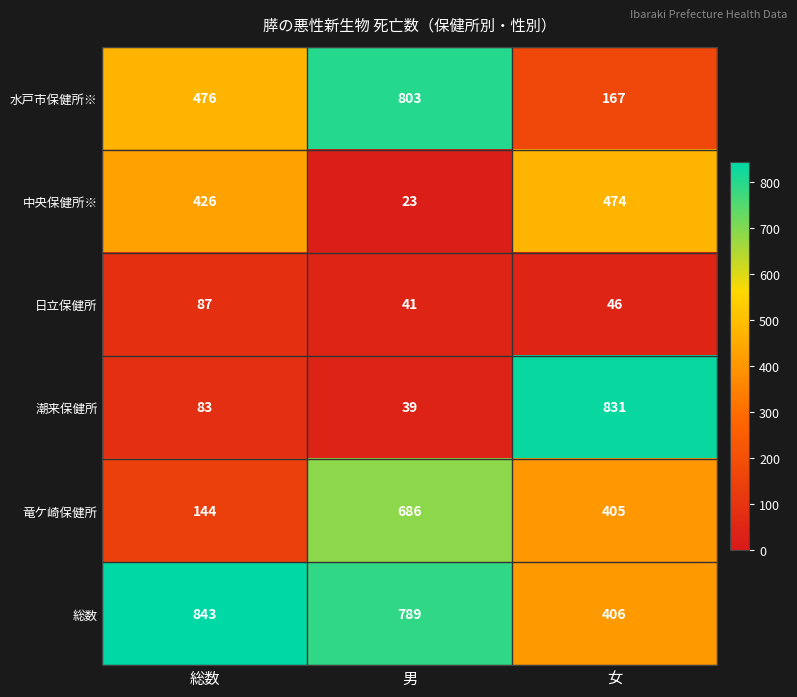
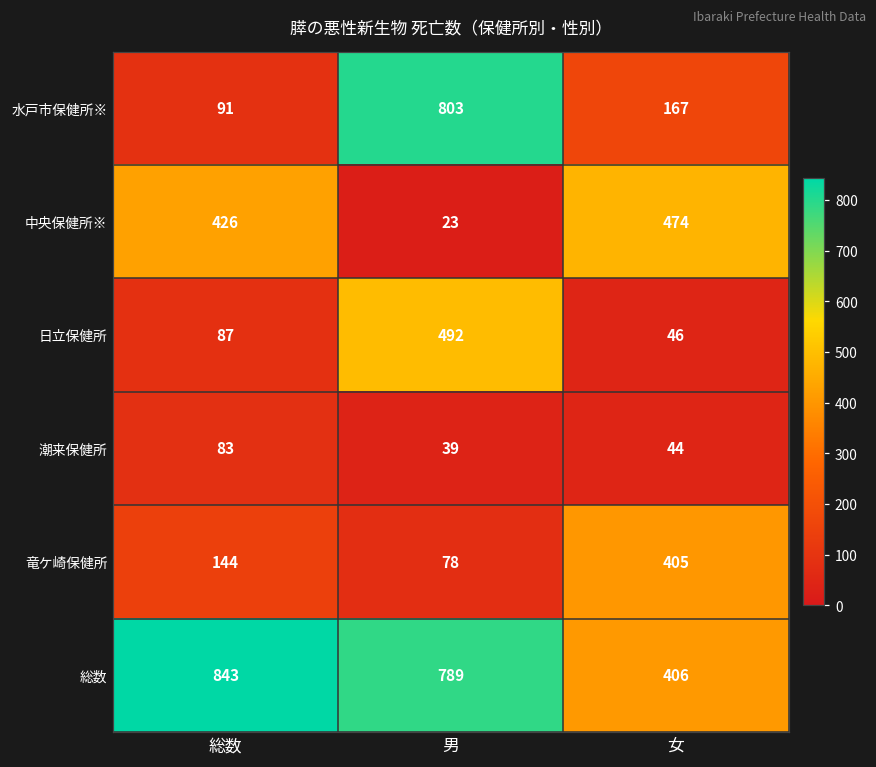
  {
    "水戸市保健所※": {
-     "総数": 476,
+     "総数": 91,
      "男": 803,
      "女": 167
    },
    "中央保健所※": {
      "総数": 426,
      "男": 23,
      "女": 474
    },
    "日立保健所": {
      "総数": 87,
-     "男": 41,
+     "男": 492,
      "女": 46
    },
    "潮来保健所": {
      "総数": 83,
      "男": 39,
-     "女": 831
+     "女": 44
    },
    "竜ケ崎保健所": {
      "総数": 144,
-     "男": 686,
+     "男": 78,
      "女": 405
    },
    "総数": {
      "総数": 843,
      "男": 789,
      "女": 406
    }
  }
